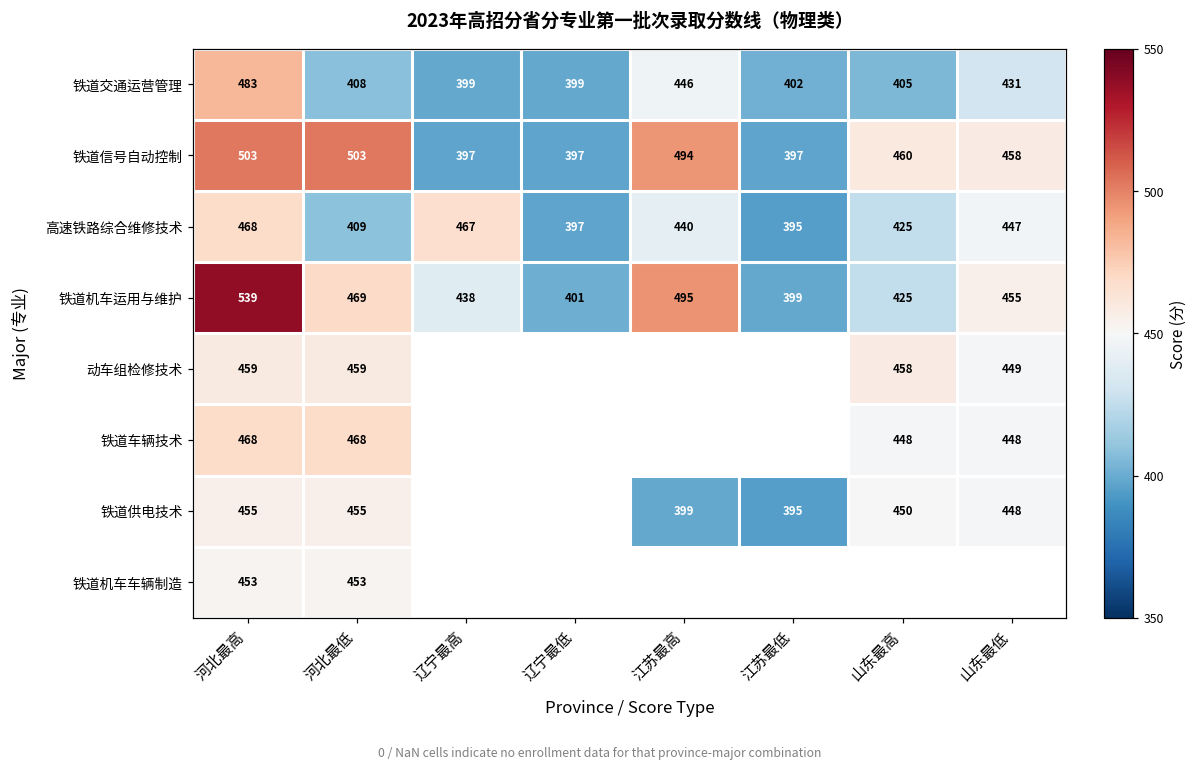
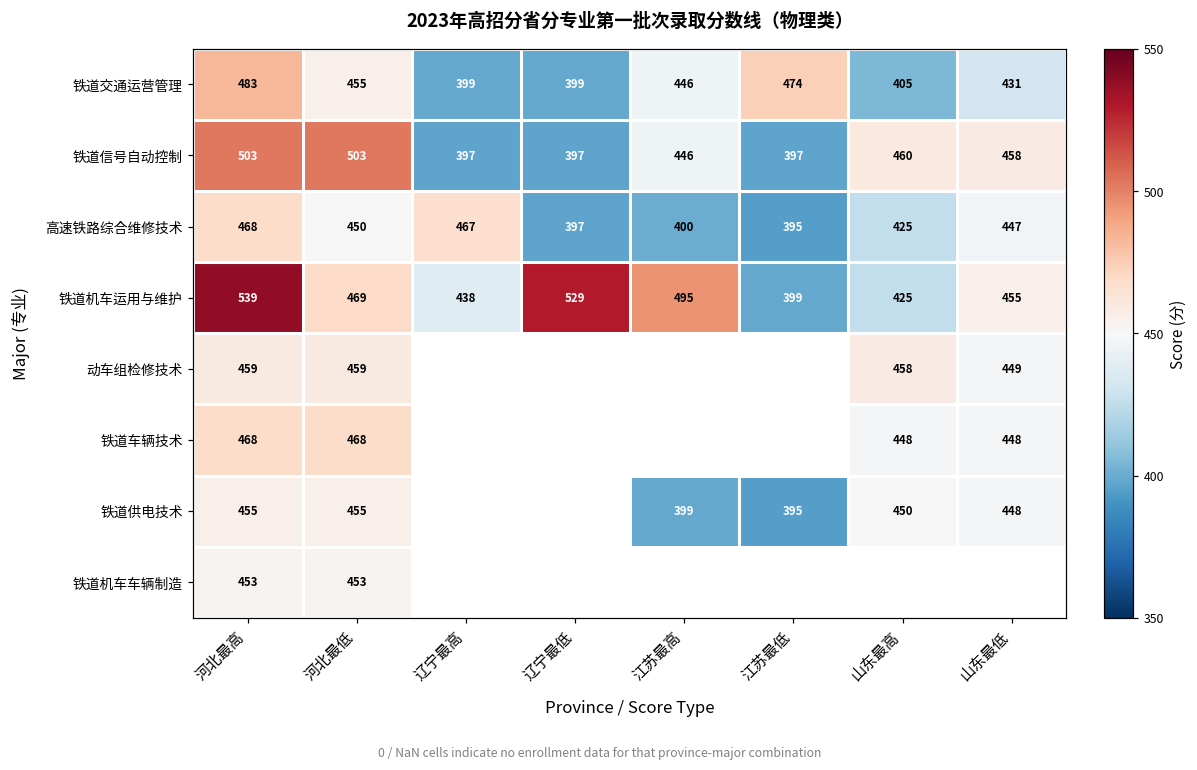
  {
    "铁道交通运营管理": {
      "河北最高": 483,
-     "河北最低": 408,
+     "河北最低": 455,
      "辽宁最高": 399,
      "辽宁最低": 399,
      "江苏最高": 446,
-     "江苏最低": 402,
+     "江苏最低": 474,
      "山东最高": 405,
      "山东最低": 431
    },
    "铁道信号自动控制": {
      "河北最高": 503,
      "河北最低": 503,
      "辽宁最高": 397,
      "辽宁最低": 397,
-     "江苏最高": 494,
+     "江苏最高": 446,
      "江苏最低": 397,
      "山东最高": 460,
      "山东最低": 458
    },
    "高速铁路综合维修技术": {
      "河北最高": 468,
-     "河北最低": 409,
+     "河北最低": 450,
      "辽宁最高": 467,
      "辽宁最低": 397,
-     "江苏最高": 440,
+     "江苏最高": 400,
      "江苏最低": 395,
      "山东最高": 425,
      "山东最低": 447
    },
    "铁道机车运用与维护": {
      "河北最高": 539,
      "河北最低": 469,
      "辽宁最高": 438,
-     "辽宁最低": 401,
+     "辽宁最低": 529,
      "江苏最高": 495,
      "江苏最低": 399,
      "山东最高": 425,
      "山东最低": 455
    },
    "动车组检修技术": {
      "河北最高": 459,
      "河北最低": 459,
      "山东最高": 458,
      "山东最低": 449
    },
    "铁道车辆技术": {
      "河北最高": 468,
      "河北最低": 468,
      "山东最高": 448,
      "山东最低": 448
    },
    "铁道供电技术": {
      "河北最高": 455,
      "河北最低": 455,
      "江苏最高": 399,
      "江苏最低": 395,
      "山东最高": 450,
      "山东最低": 448
    },
    "铁道机车车辆制造": {
      "河北最高": 453,
      "河北最低": 453
    }
  }
